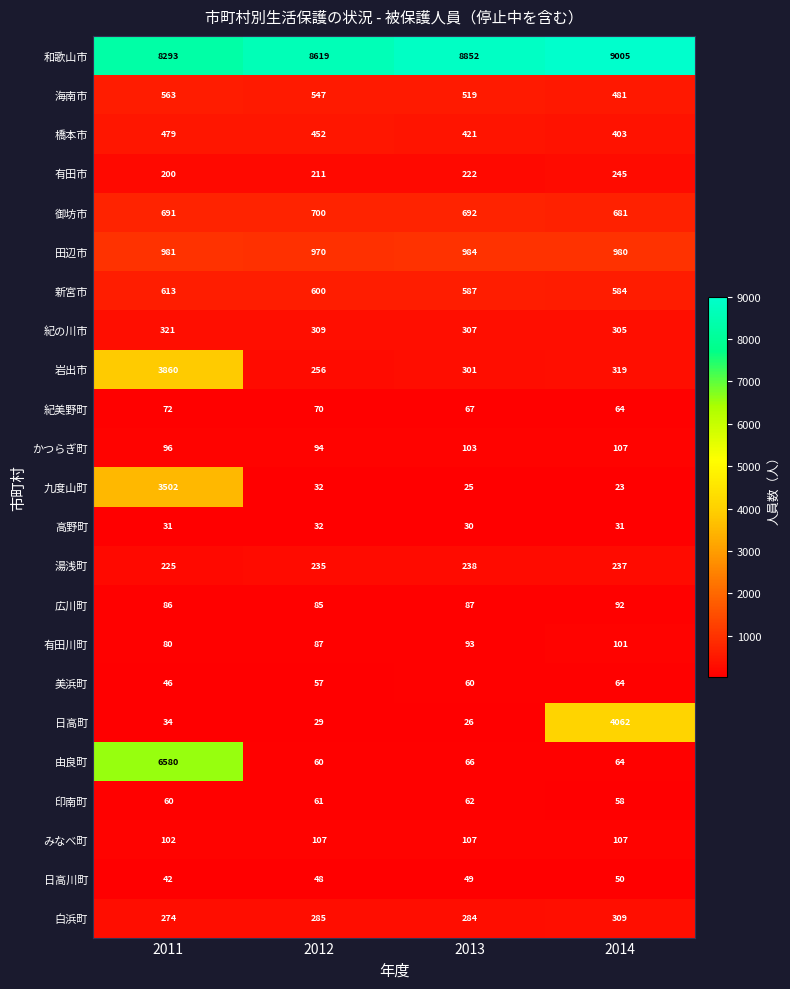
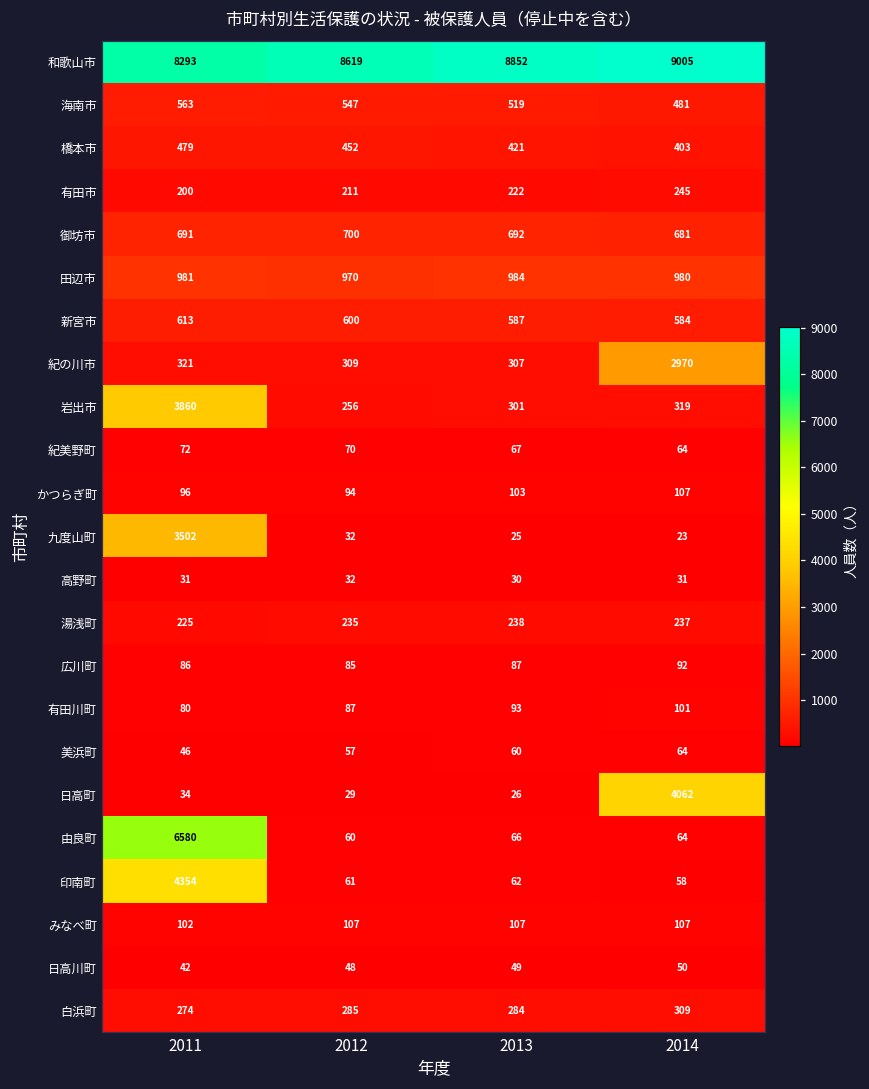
  {
    "和歌山市": {
      "2011": 8293,
      "2012": 8619,
      "2013": 8852,
      "2014": 9005
    },
    "海南市": {
      "2011": 563,
      "2012": 547,
      "2013": 519,
      "2014": 481
    },
    "橋本市": {
      "2011": 479,
      "2012": 452,
      "2013": 421,
      "2014": 403
    },
    "有田市": {
      "2011": 200,
      "2012": 211,
      "2013": 222,
      "2014": 245
    },
    "御坊市": {
      "2011": 691,
      "2012": 700,
      "2013": 692,
      "2014": 681
    },
    "田辺市": {
      "2011": 981,
      "2012": 970,
      "2013": 984,
      "2014": 980
    },
    "新宮市": {
      "2011": 613,
      "2012": 600,
      "2013": 587,
      "2014": 584
    },
    "紀の川市": {
      "2011": 321,
      "2012": 309,
      "2013": 307,
-     "2014": 305
+     "2014": 2970
    },
    "岩出市": {
      "2011": 3860,
      "2012": 256,
      "2013": 301,
      "2014": 319
    },
    "紀美野町": {
      "2011": 72,
      "2012": 70,
      "2013": 67,
      "2014": 64
    },
    "かつらぎ町": {
      "2011": 96,
      "2012": 94,
      "2013": 103,
      "2014": 107
    },
    "九度山町": {
      "2011": 3502,
      "2012": 32,
      "2013": 25,
      "2014": 23
    },
    "高野町": {
      "2011": 31,
      "2012": 32,
      "2013": 30,
      "2014": 31
    },
    "湯浅町": {
      "2011": 225,
      "2012": 235,
      "2013": 238,
      "2014": 237
    },
    "広川町": {
      "2011": 86,
      "2012": 85,
      "2013": 87,
      "2014": 92
    },
    "有田川町": {
      "2011": 80,
      "2012": 87,
      "2013": 93,
      "2014": 101
    },
    "美浜町": {
      "2011": 46,
      "2012": 57,
      "2013": 60,
      "2014": 64
    },
    "日高町": {
      "2011": 34,
      "2012": 29,
      "2013": 26,
      "2014": 4062
    },
    "由良町": {
      "2011": 6580,
      "2012": 60,
      "2013": 66,
      "2014": 64
    },
    "印南町": {
-     "2011": 60,
+     "2011": 4354,
      "2012": 61,
      "2013": 62,
      "2014": 58
    },
    "みなべ町": {
      "2011": 102,
      "2012": 107,
      "2013": 107,
      "2014": 107
    },
    "日高川町": {
      "2011": 42,
      "2012": 48,
      "2013": 49,
      "2014": 50
    },
    "白浜町": {
      "2011": 274,
      "2012": 285,
      "2013": 284,
      "2014": 309
    }
  }
